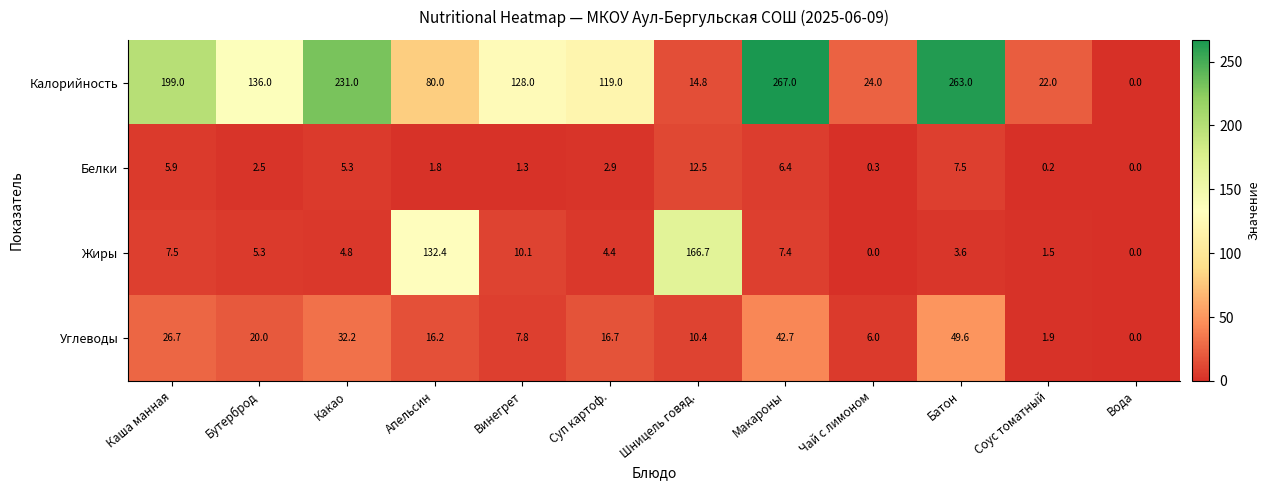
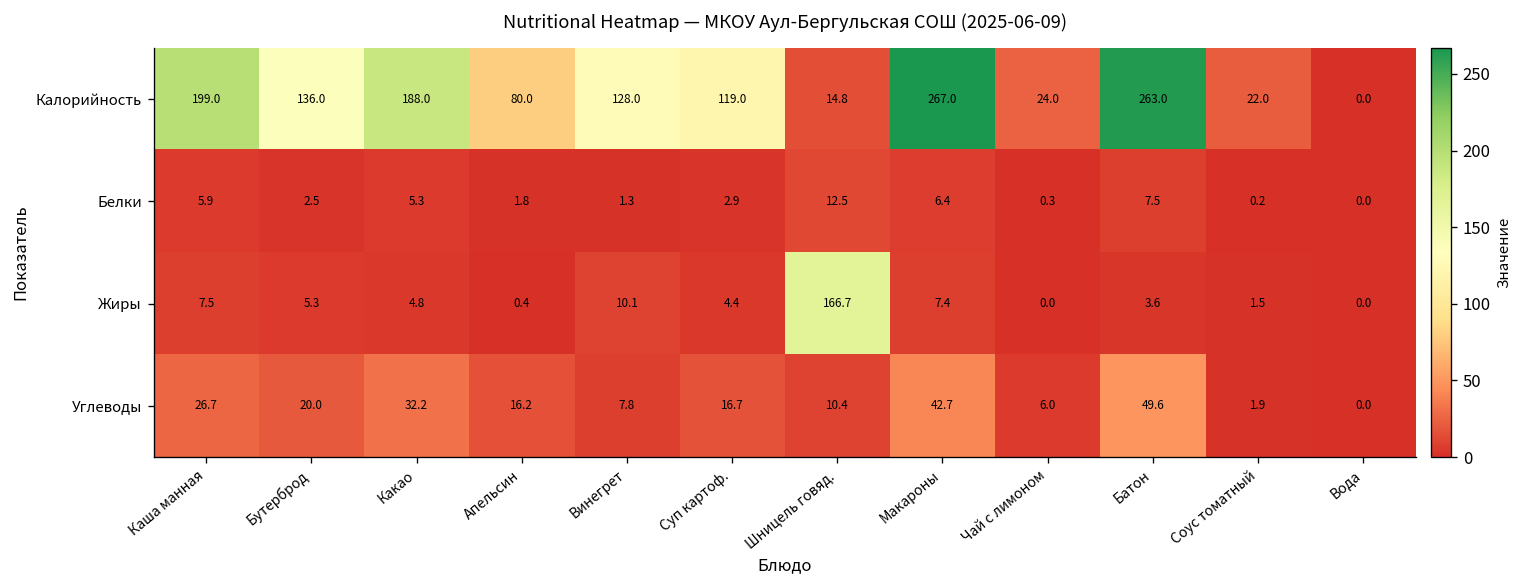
  {
    "Калорийность": {
      "Каша манная": 199.0,
      "Бутерброд": 136.0,
-     "Какао": 231.0,
+     "Какао": 188.0,
      "Апельсин": 80.0,
      "Винегрет": 128.0,
      "Суп картоф.": 119.0,
      "Шницель говяд.": 14.8,
      "Макароны": 267.0,
      "Чай с лимоном": 24.0,
      "Батон": 263.0,
      "Соус томатный": 22.0,
      "Вода": 0.0
    },
    "Белки": {
      "Каша манная": 5.9,
      "Бутерброд": 2.5,
      "Какао": 5.3,
      "Апельсин": 1.8,
      "Винегрет": 1.3,
      "Суп картоф.": 2.9,
      "Шницель говяд.": 12.5,
      "Макароны": 6.4,
      "Чай с лимоном": 0.3,
      "Батон": 7.5,
      "Соус томатный": 0.2,
      "Вода": 0.0
    },
    "Жиры": {
      "Каша манная": 7.5,
      "Бутерброд": 5.3,
      "Какао": 4.8,
-     "Апельсин": 132.4,
+     "Апельсин": 0.4,
      "Винегрет": 10.1,
      "Суп картоф.": 4.4,
      "Шницель говяд.": 166.7,
      "Макароны": 7.4,
      "Чай с лимоном": 0.0,
      "Батон": 3.6,
      "Соус томатный": 1.5,
      "Вода": 0.0
    },
    "Углеводы": {
      "Каша манная": 26.7,
      "Бутерброд": 20.0,
      "Какао": 32.2,
      "Апельсин": 16.2,
      "Винегрет": 7.8,
      "Суп картоф.": 16.7,
      "Шницель говяд.": 10.4,
      "Макароны": 42.7,
      "Чай с лимоном": 6.0,
      "Батон": 49.6,
      "Соус томатный": 1.9,
      "Вода": 0.0
    }
  }
